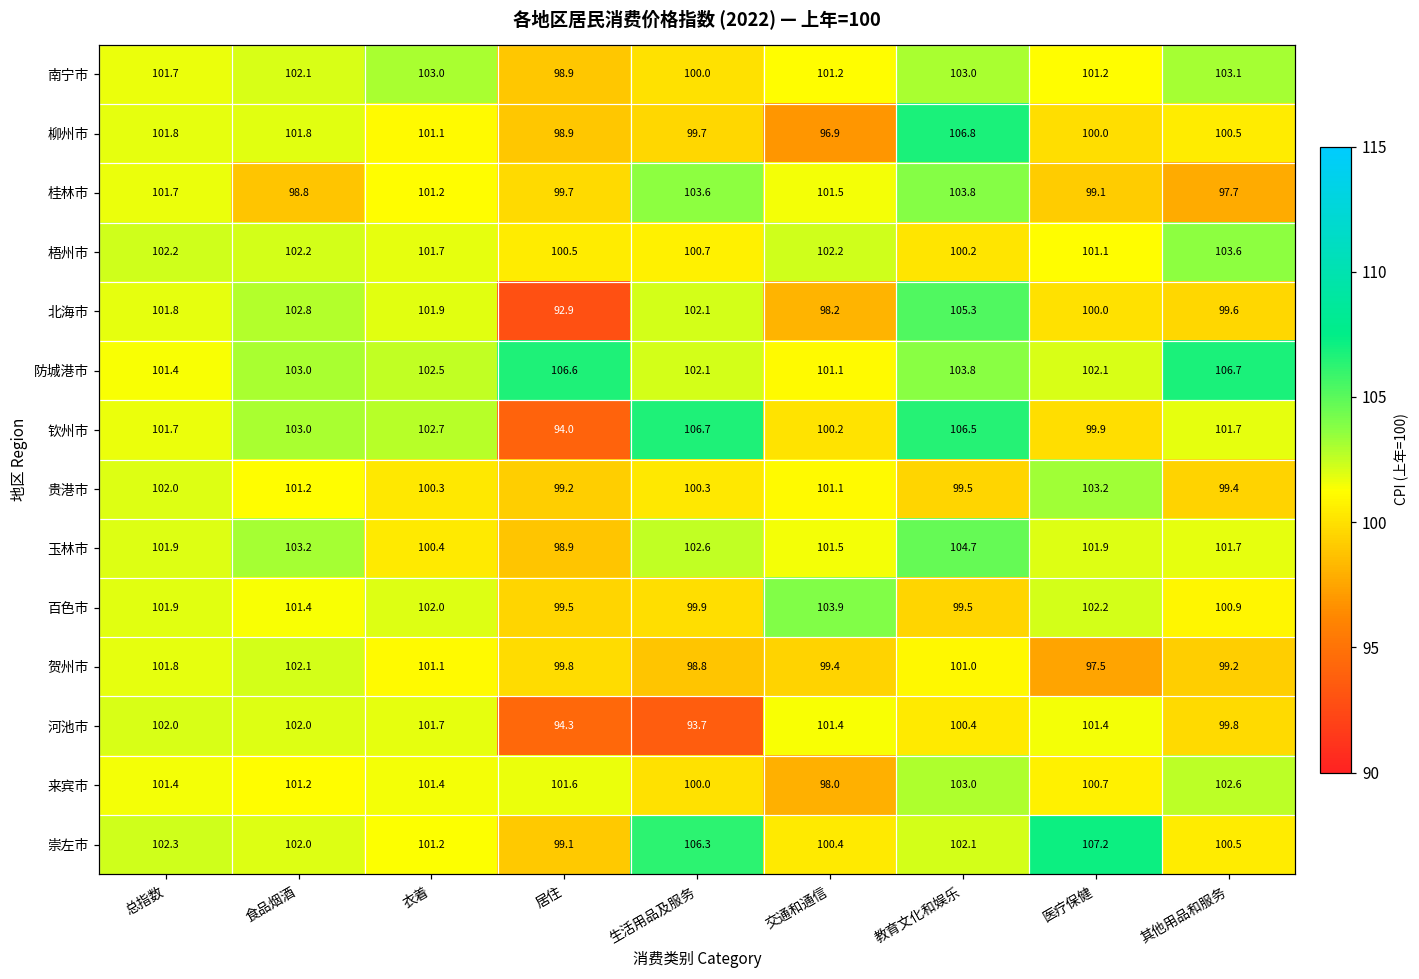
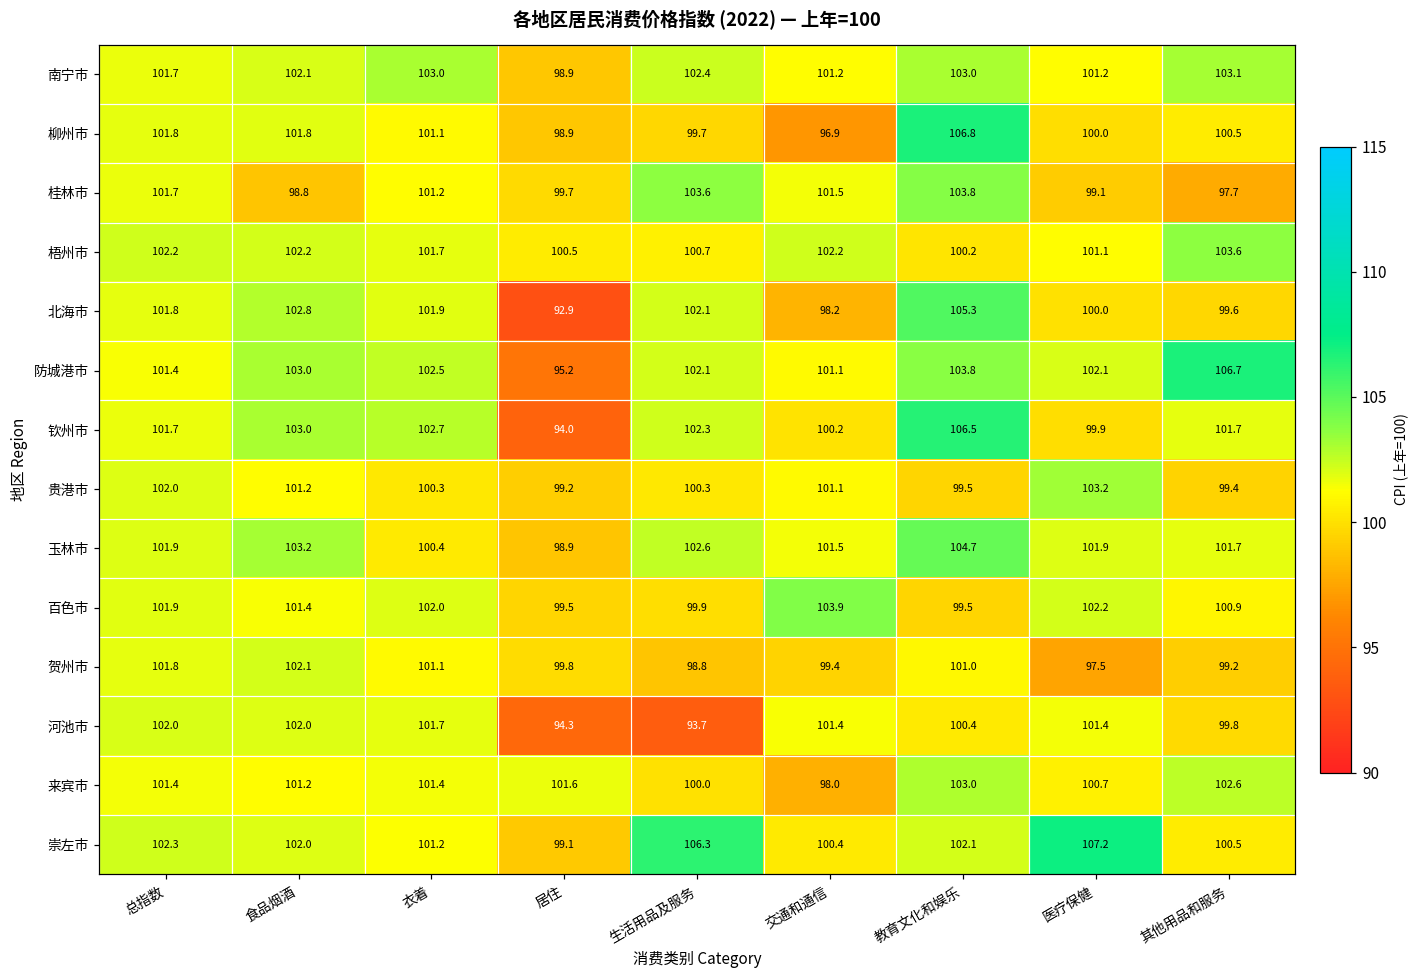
  {
    "南宁市": {
      "总指数": 101.7,
      "食品烟酒": 102.1,
      "衣着": 103.0,
      "居住": 98.9,
-     "生活用品及服务": 100.0,
+     "生活用品及服务": 102.4,
      "交通和通信": 101.2,
      "教育文化和娱乐": 103.0,
      "医疗保健": 101.2,
      "其他用品和服务": 103.1
    },
    "柳州市": {
      "总指数": 101.8,
      "食品烟酒": 101.8,
      "衣着": 101.1,
      "居住": 98.9,
      "生活用品及服务": 99.7,
      "交通和通信": 96.9,
      "教育文化和娱乐": 106.8,
      "医疗保健": 100.0,
      "其他用品和服务": 100.5
    },
    "桂林市": {
      "总指数": 101.7,
      "食品烟酒": 98.8,
      "衣着": 101.2,
      "居住": 99.7,
      "生活用品及服务": 103.6,
      "交通和通信": 101.5,
      "教育文化和娱乐": 103.8,
      "医疗保健": 99.1,
      "其他用品和服务": 97.7
    },
    "梧州市": {
      "总指数": 102.2,
      "食品烟酒": 102.2,
      "衣着": 101.7,
      "居住": 100.5,
      "生活用品及服务": 100.7,
      "交通和通信": 102.2,
      "教育文化和娱乐": 100.2,
      "医疗保健": 101.1,
      "其他用品和服务": 103.6
    },
    "北海市": {
      "总指数": 101.8,
      "食品烟酒": 102.8,
      "衣着": 101.9,
      "居住": 92.9,
      "生活用品及服务": 102.1,
      "交通和通信": 98.2,
      "教育文化和娱乐": 105.3,
      "医疗保健": 100.0,
      "其他用品和服务": 99.6
    },
    "防城港市": {
      "总指数": 101.4,
      "食品烟酒": 103.0,
      "衣着": 102.5,
-     "居住": 106.6,
+     "居住": 95.2,
      "生活用品及服务": 102.1,
      "交通和通信": 101.1,
      "教育文化和娱乐": 103.8,
      "医疗保健": 102.1,
      "其他用品和服务": 106.7
    },
    "钦州市": {
      "总指数": 101.7,
      "食品烟酒": 103.0,
      "衣着": 102.7,
      "居住": 94.0,
-     "生活用品及服务": 106.7,
+     "生活用品及服务": 102.3,
      "交通和通信": 100.2,
      "教育文化和娱乐": 106.5,
      "医疗保健": 99.9,
      "其他用品和服务": 101.7
    },
    "贵港市": {
      "总指数": 102.0,
      "食品烟酒": 101.2,
      "衣着": 100.3,
      "居住": 99.2,
      "生活用品及服务": 100.3,
      "交通和通信": 101.1,
      "教育文化和娱乐": 99.5,
      "医疗保健": 103.2,
      "其他用品和服务": 99.4
    },
    "玉林市": {
      "总指数": 101.9,
      "食品烟酒": 103.2,
      "衣着": 100.4,
      "居住": 98.9,
      "生活用品及服务": 102.6,
      "交通和通信": 101.5,
      "教育文化和娱乐": 104.7,
      "医疗保健": 101.9,
      "其他用品和服务": 101.7
    },
    "百色市": {
      "总指数": 101.9,
      "食品烟酒": 101.4,
      "衣着": 102.0,
      "居住": 99.5,
      "生活用品及服务": 99.9,
      "交通和通信": 103.9,
      "教育文化和娱乐": 99.5,
      "医疗保健": 102.2,
      "其他用品和服务": 100.9
    },
    "贺州市": {
      "总指数": 101.8,
      "食品烟酒": 102.1,
      "衣着": 101.1,
      "居住": 99.8,
      "生活用品及服务": 98.8,
      "交通和通信": 99.4,
      "教育文化和娱乐": 101.0,
      "医疗保健": 97.5,
      "其他用品和服务": 99.2
    },
    "河池市": {
      "总指数": 102.0,
      "食品烟酒": 102.0,
      "衣着": 101.7,
      "居住": 94.3,
      "生活用品及服务": 93.7,
      "交通和通信": 101.4,
      "教育文化和娱乐": 100.4,
      "医疗保健": 101.4,
      "其他用品和服务": 99.8
    },
    "来宾市": {
      "总指数": 101.4,
      "食品烟酒": 101.2,
      "衣着": 101.4,
      "居住": 101.6,
      "生活用品及服务": 100.0,
      "交通和通信": 98.0,
      "教育文化和娱乐": 103.0,
      "医疗保健": 100.7,
      "其他用品和服务": 102.6
    },
    "崇左市": {
      "总指数": 102.3,
      "食品烟酒": 102.0,
      "衣着": 101.2,
      "居住": 99.1,
      "生活用品及服务": 106.3,
      "交通和通信": 100.4,
      "教育文化和娱乐": 102.1,
      "医疗保健": 107.2,
      "其他用品和服务": 100.5
    }
  }
